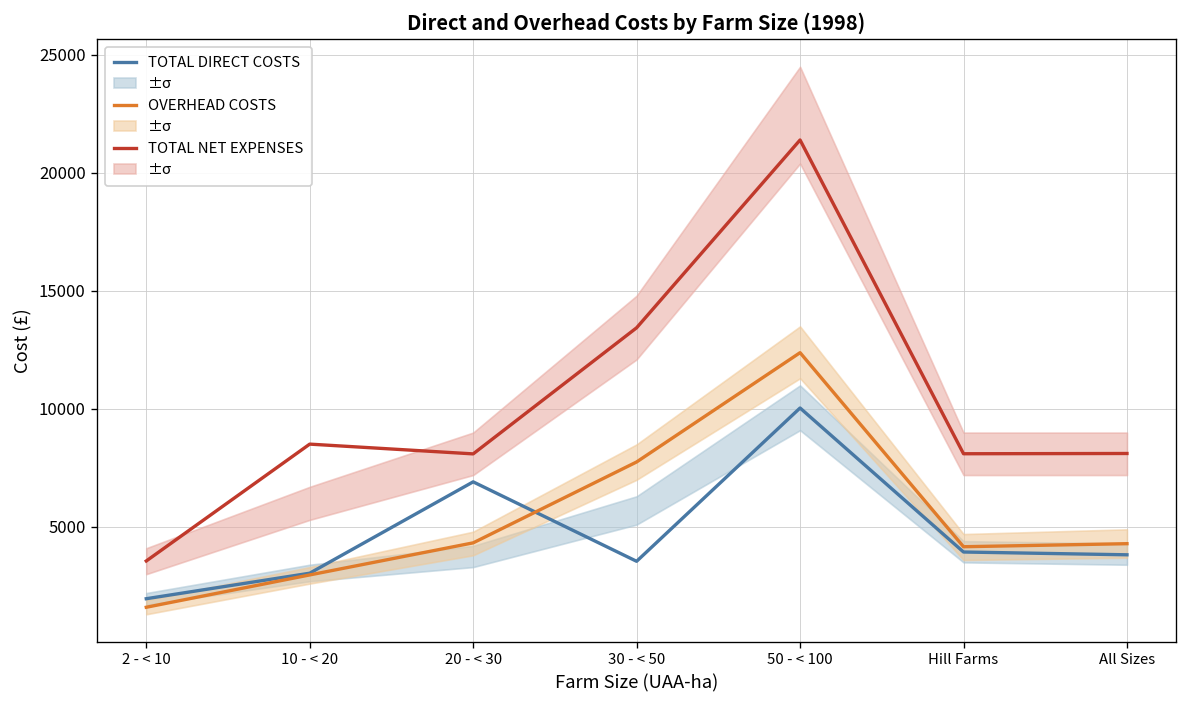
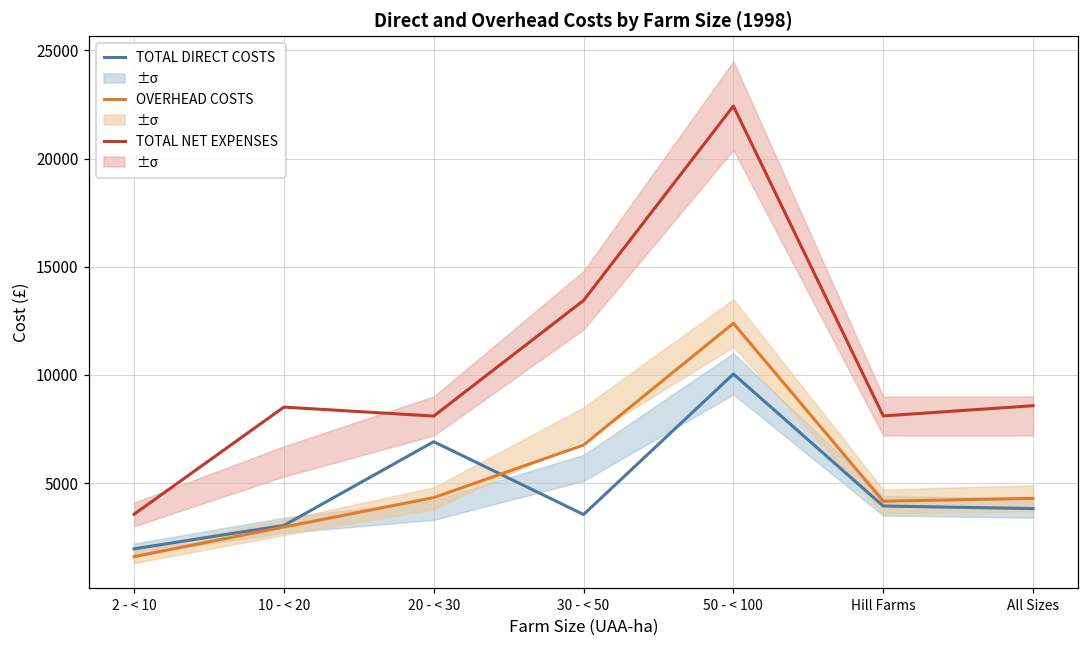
  {
    "TOTAL DIRECT COSTS": {
      "20 - < 30": 6900,
      "30 - < 50": 3500,
      "50 - < 100": 10000,
      "Hill Farms": 3900,
      "All Sizes": 3800
    },
    "OVERHEAD COSTS": {
      "2 - < 10": 1600,
-     "30 - < 50": 7800,
+     "30 - < 50": 6800,
      "50 - < 100": 12400,
      "Hill Farms": 4200
    },
    "TOTAL NET EXPENSES": {
      "2 - < 10": 3600,
      "10 - < 20": 8500,
      "20 - < 30": 8100,
      "30 - < 50": 13400,
-     "50 - < 100": 21400,
+     "50 - < 100": 22400,
      "Hill Farms": 8100,
-     "All Sizes": 8100
+     "All Sizes": 8600
    }
  }
